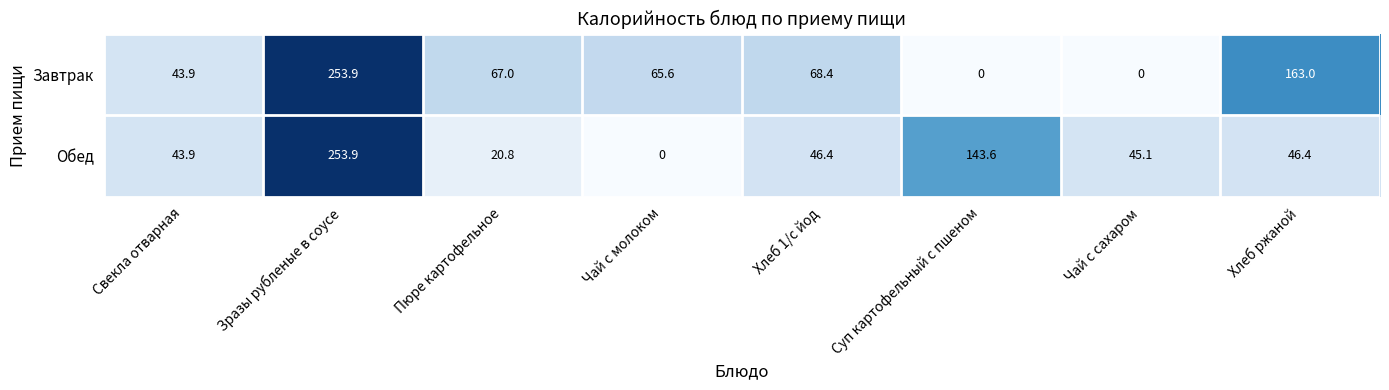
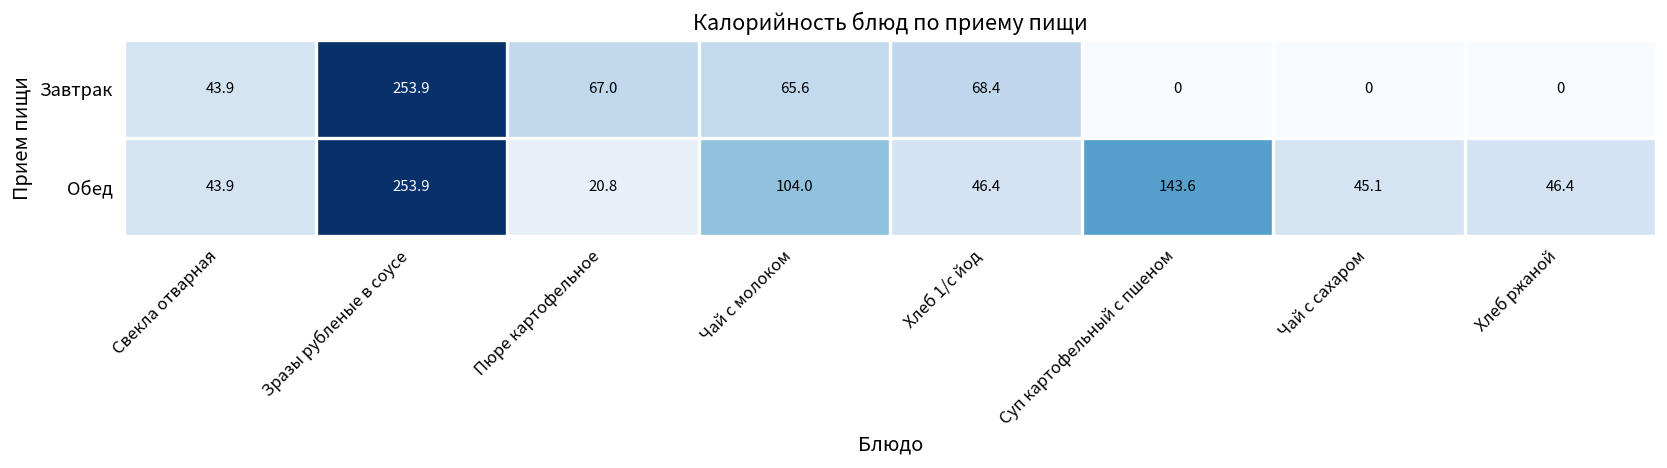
  {
    "Завтрак": {
      "Свекла отварная": 43.9,
      "Зразы рубленые в соусе": 253.9,
      "Пюре картофельное": 67.0,
      "Чай с молоком": 65.6,
      "Хлеб 1/с йод": 68.4,
      "Суп картофельный с пшеном": 0,
      "Чай с сахаром": 0,
-     "Хлеб ржаной": 163.0
+     "Хлеб ржаной": 0
    },
    "Обед": {
      "Свекла отварная": 43.9,
      "Зразы рубленые в соусе": 253.9,
      "Пюре картофельное": 20.8,
-     "Чай с молоком": 0,
+     "Чай с молоком": 104.0,
      "Хлеб 1/с йод": 46.4,
      "Суп картофельный с пшеном": 143.6,
      "Чай с сахаром": 45.1,
      "Хлеб ржаной": 46.4
    }
  }
